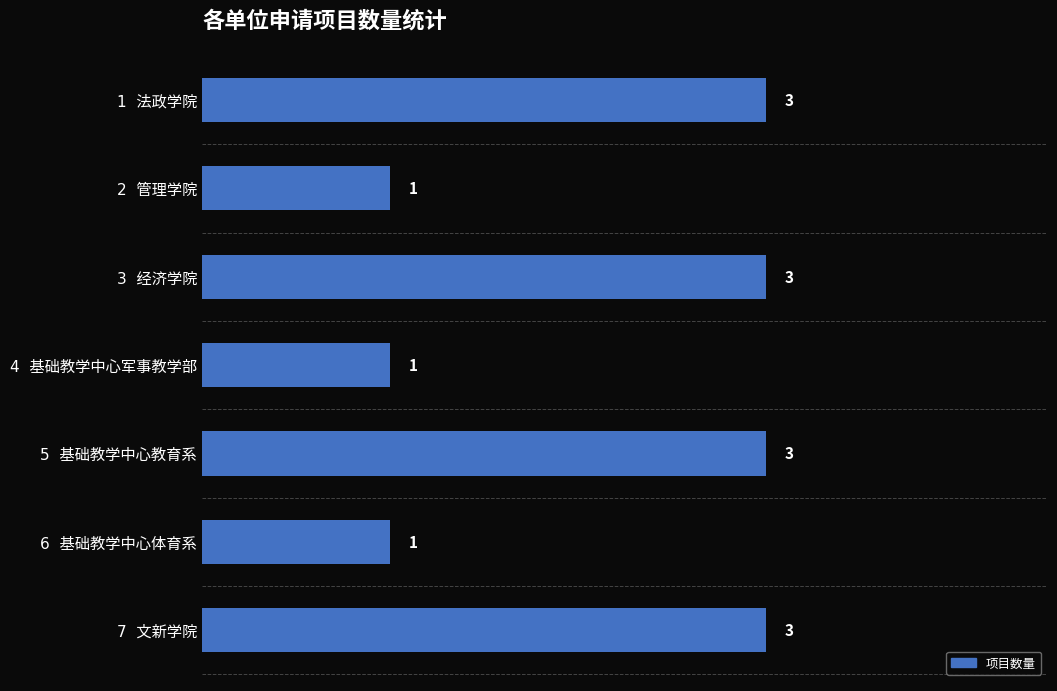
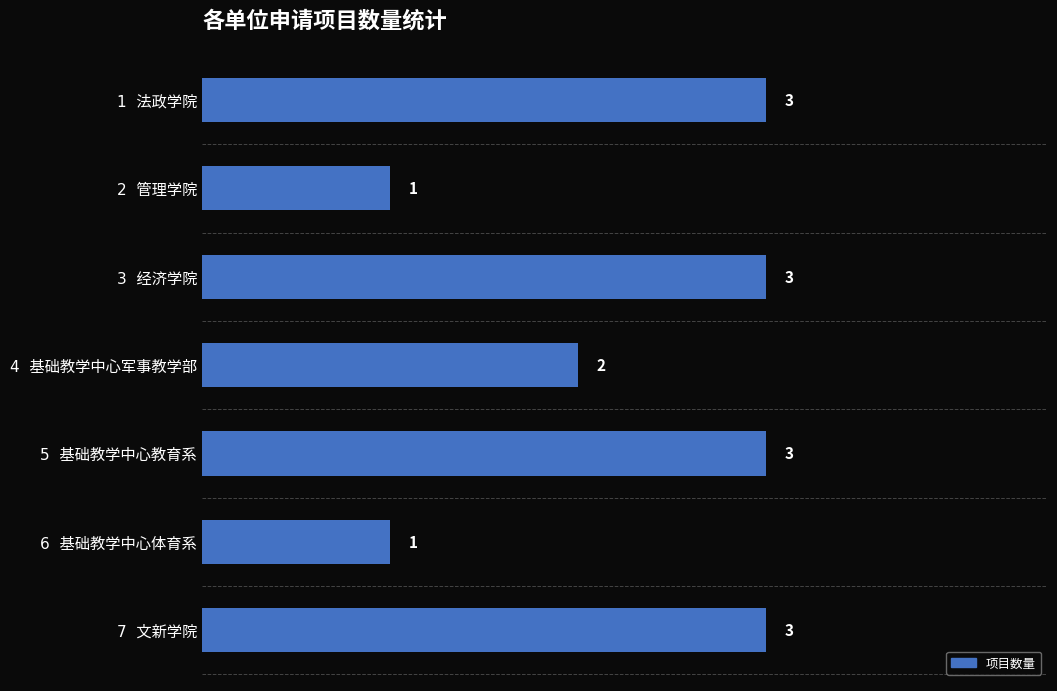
  {
    "1 法政学院": 3,
    "2 管理学院": 1,
    "3 经济学院": 3,
-   "4 基础教学中心军事教学部": 1,
+   "4 基础教学中心军事教学部": 2,
    "5 基础教学中心教育系": 3,
    "6 基础教学中心体育系": 1,
    "7 文新学院": 3
  }
